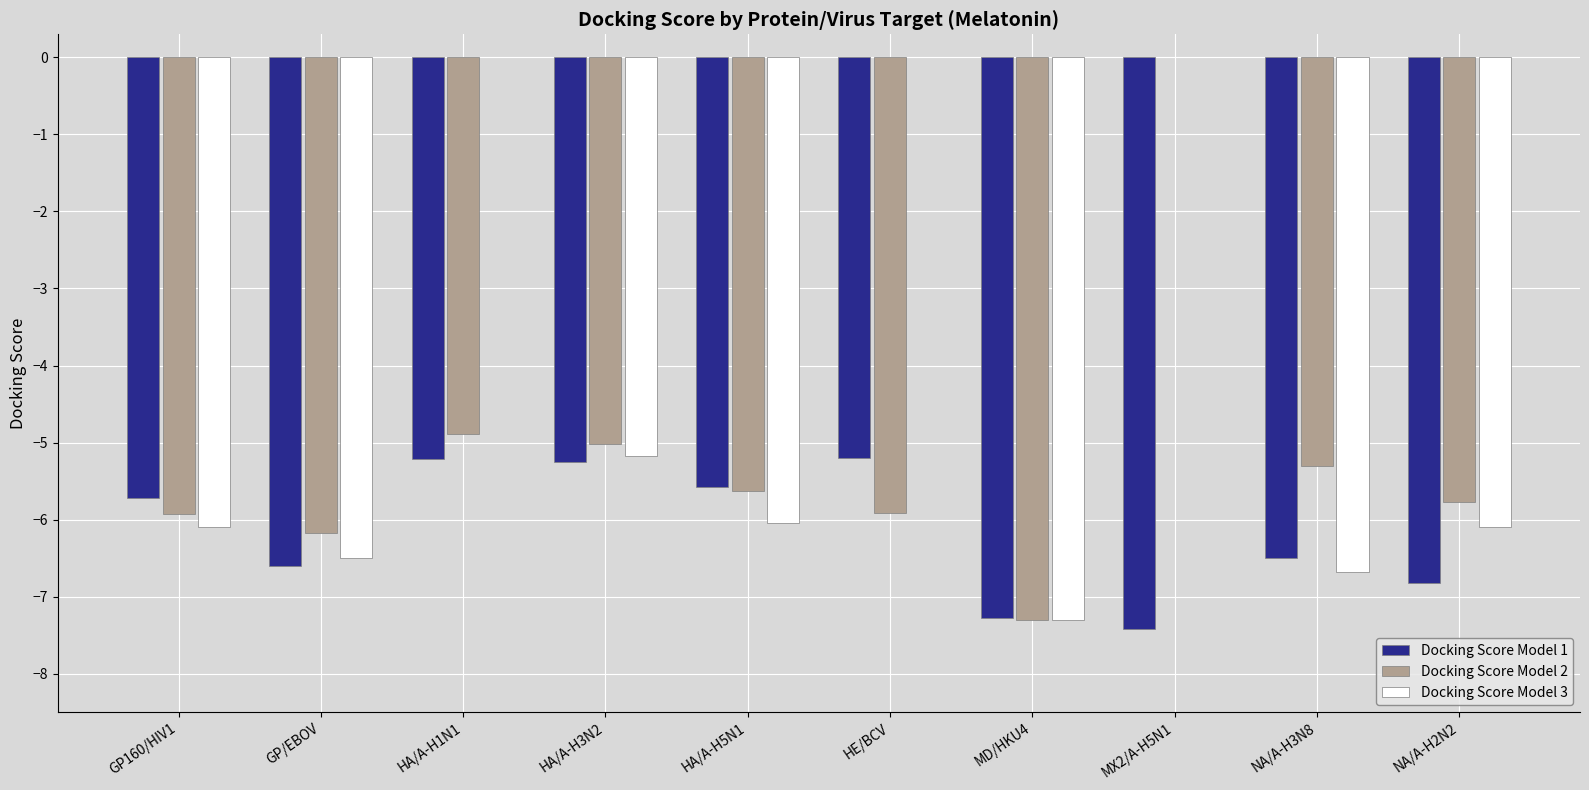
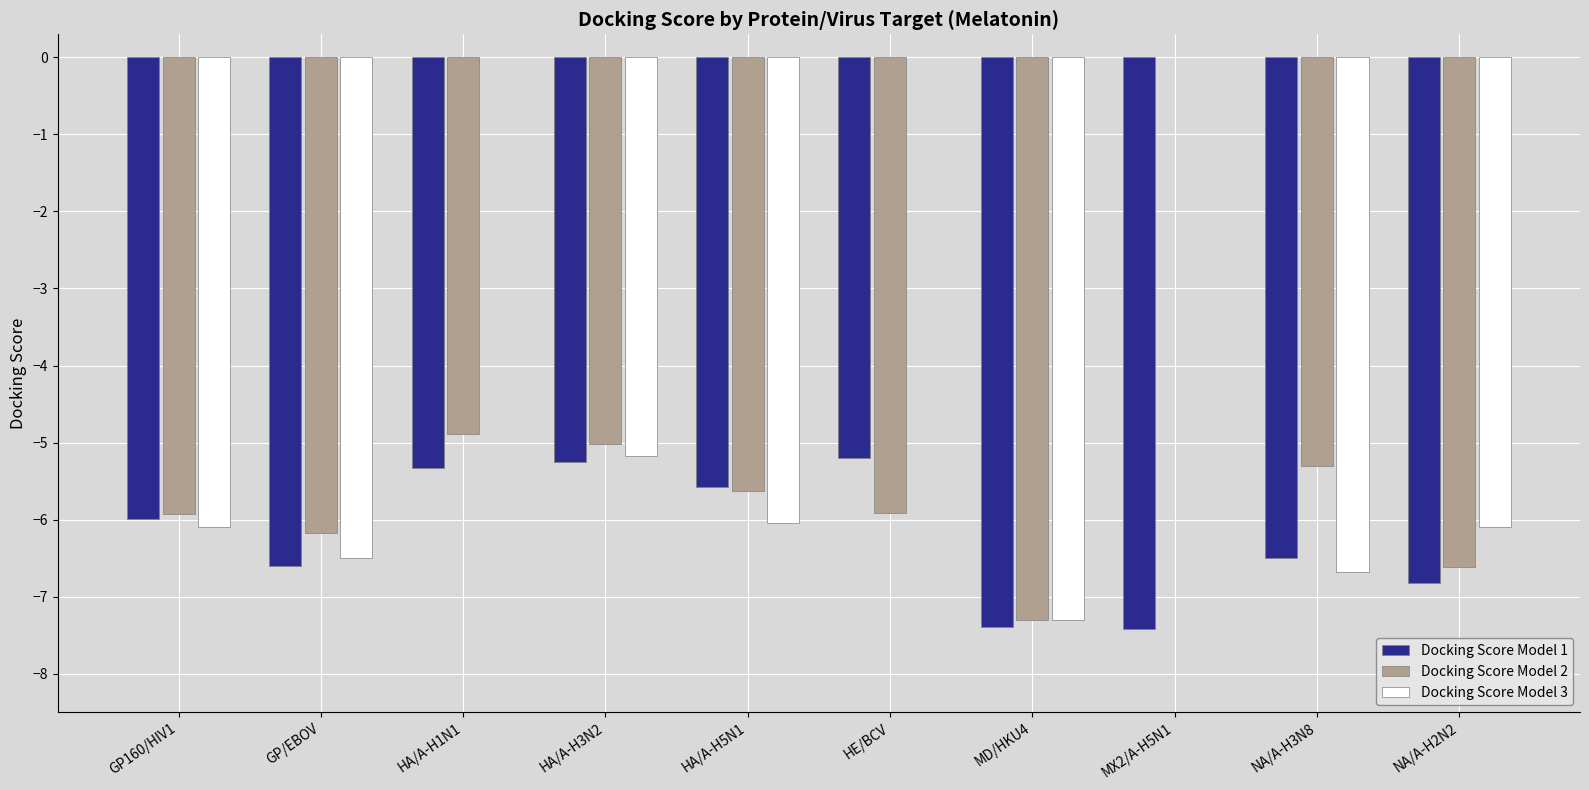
  {
    "Docking Score Model 1": {
-     "GP160/HIV1": -5.7,
+     "GP160/HIV1": -6.0,
      "GP/EBOV": -6.6,
-     "HA/A-H1N1": -5.2,
+     "HA/A-H1N1": -5.3,
      "HA/A-H3N2": -5.3,
      "HA/A-H5N1": -5.6,
      "HE/BCV": -5.2,
-     "MD/HKU4": -7.3,
+     "MD/HKU4": -7.4,
      "MX2/A-H5N1": -7.4,
      "NA/A-H3N8": -6.5,
      "NA/A-H2N2": -6.8
    },
    "Docking Score Model 2": {
      "GP160/HIV1": -5.9,
      "GP/EBOV": -6.2,
      "HA/A-H1N1": -4.9,
      "HA/A-H3N2": -5.0,
      "HA/A-H5N1": -5.6,
      "HE/BCV": -5.9,
      "MD/HKU4": -7.3,
      "NA/A-H3N8": -5.3,
-     "NA/A-H2N2": -5.8
+     "NA/A-H2N2": -6.6
    }
  }
